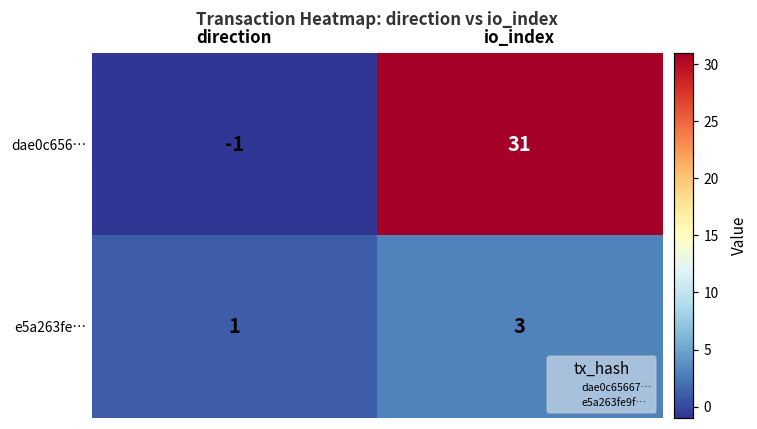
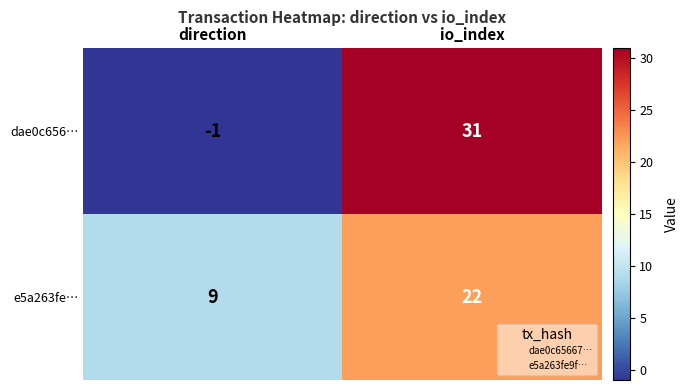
  {
    "dae0c656…": {
      "direction": -1,
      "io_index": 31
    },
    "e5a263fe…": {
-     "direction": 1,
-     "io_index": 3
+     "direction": 9,
+     "io_index": 22
    }
  }
